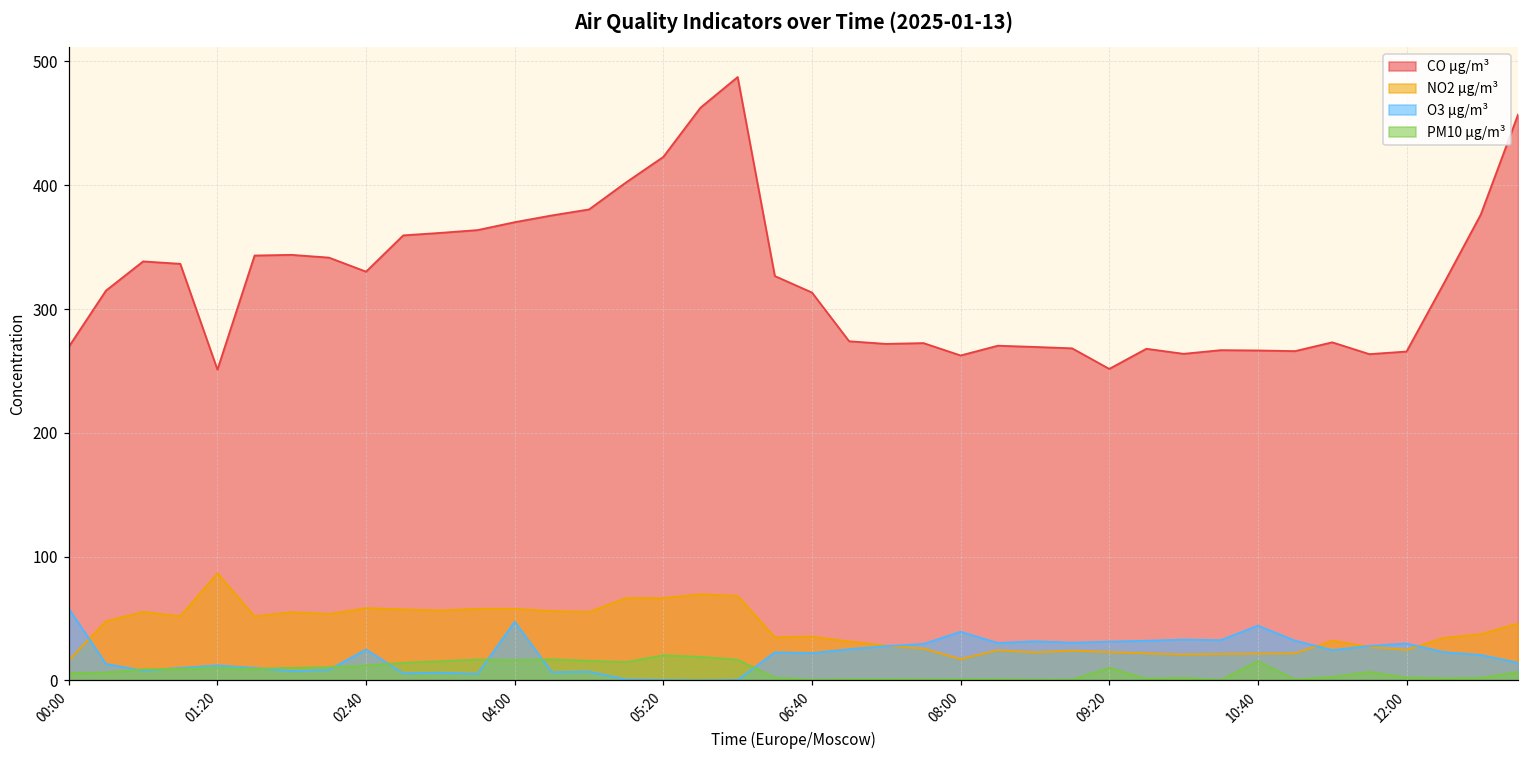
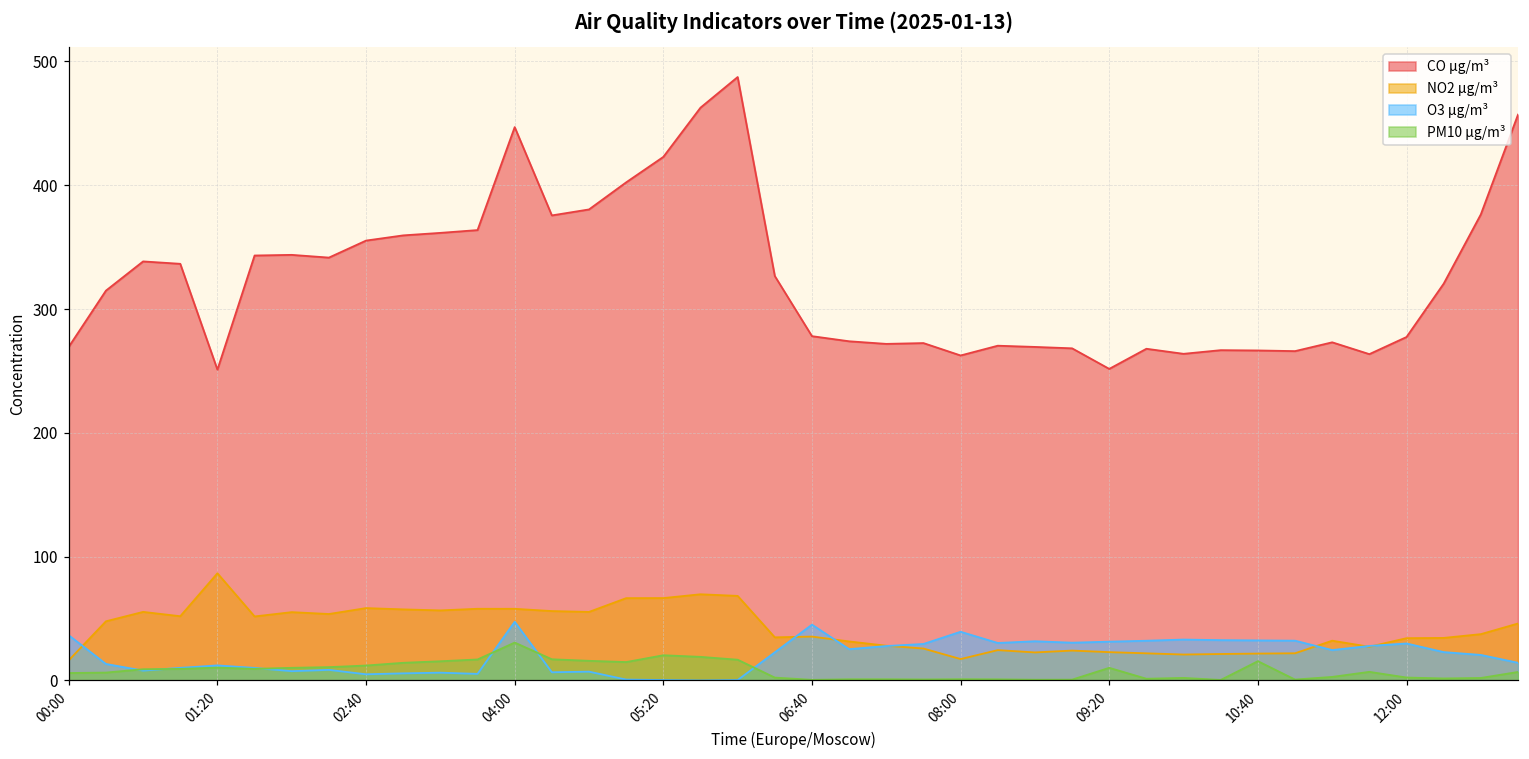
  {
    "CO µg/m³": {
      "00:00": 270,
      "01:20": 251,
-     "02:40": 330,
-     "04:00": 370,
+     "02:40": 355,
+     "04:00": 447,
      "05:20": 423,
-     "06:40": 313,
+     "06:40": 278,
      "08:00": 263,
      "09:20": 252,
      "10:40": 267,
-     "12:00": 266
+     "12:00": 277
    },
    "NO2 µg/m³": {
      "00:00": 16,
      "01:20": 87,
      "02:40": 58,
      "04:00": 58,
      "05:20": 67,
      "06:40": 35,
      "08:00": 17,
      "09:20": 23,
      "10:40": 22,
-     "12:00": 25
+     "12:00": 34
    },
    "O3 µg/m³": {
-     "00:00": 58,
-     "02:40": 25,
+     "00:00": 36,
+     "02:40": 5,
      "04:00": 47,
      "05:20": 0,
-     "06:40": 22,
+     "06:40": 45,
      "08:00": 39,
      "09:20": 31,
-     "10:40": 44,
+     "10:40": 32,
      "12:00": 30
    },
    "PM10 µg/m³": {
      "00:00": 6,
      "02:40": 12,
-     "04:00": 17,
+     "04:00": 31,
      "05:20": 20,
      "06:40": 1,
      "08:00": 1,
      "09:20": 10,
      "10:40": 16,
      "12:00": 2
    }
  }
